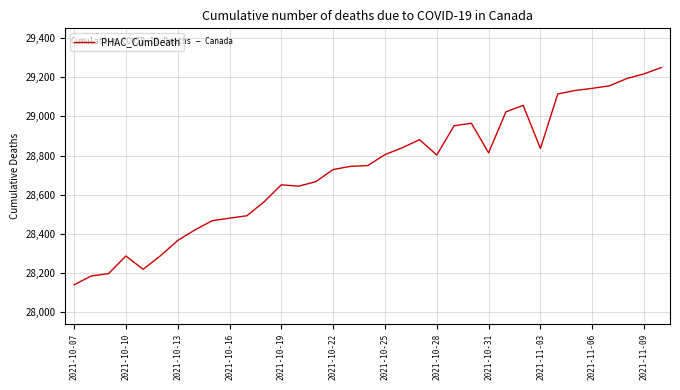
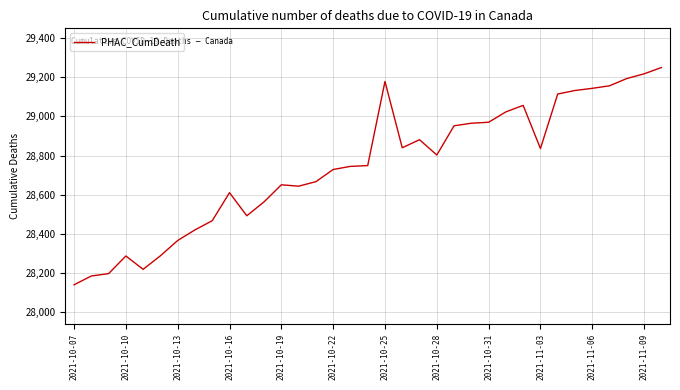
  {
    "2021-10-07": "28,140",
    "2021-10-10": "28,290",
    "2021-10-13": "28,370",
-   "2021-10-16": "28,480",
+   "2021-10-16": "28,610",
    "2021-10-19": "28,650",
    "2021-10-22": "28,730",
-   "2021-10-25": "28,810",
+   "2021-10-25": "29,180",
    "2021-10-28": "28,800",
-   "2021-10-31": "28,810",
+   "2021-10-31": "28,970",
    "2021-11-03": "28,840",
    "2021-11-06": "29,140",
    "2021-11-09": "29,220"
  }
